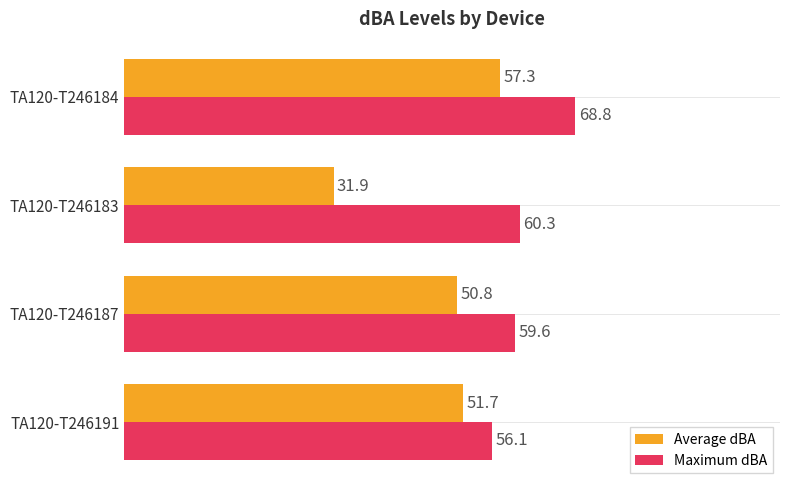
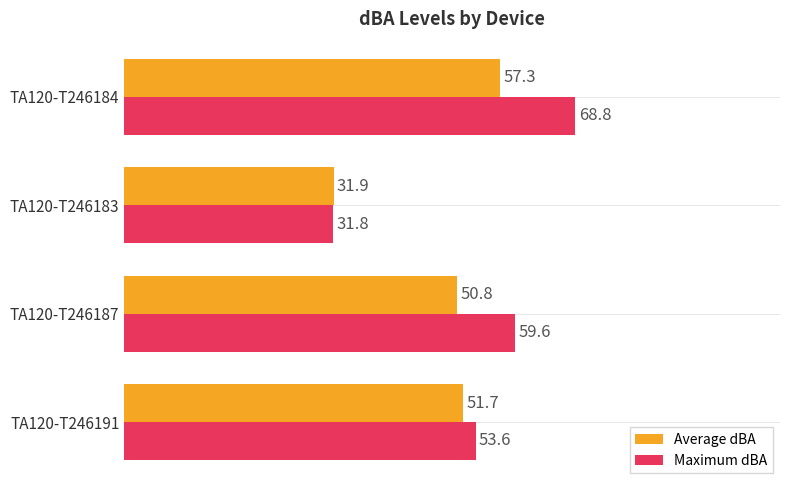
  {
    "Average dBA": {
      "TA120-T246184": 57.3,
      "TA120-T246183": 31.9,
      "TA120-T246187": 50.8,
      "TA120-T246191": 51.7
    },
    "Maximum dBA": {
      "TA120-T246184": 68.8,
-     "TA120-T246183": 60.3,
+     "TA120-T246183": 31.8,
      "TA120-T246187": 59.6,
-     "TA120-T246191": 56.1
+     "TA120-T246191": 53.6
    }
  }
